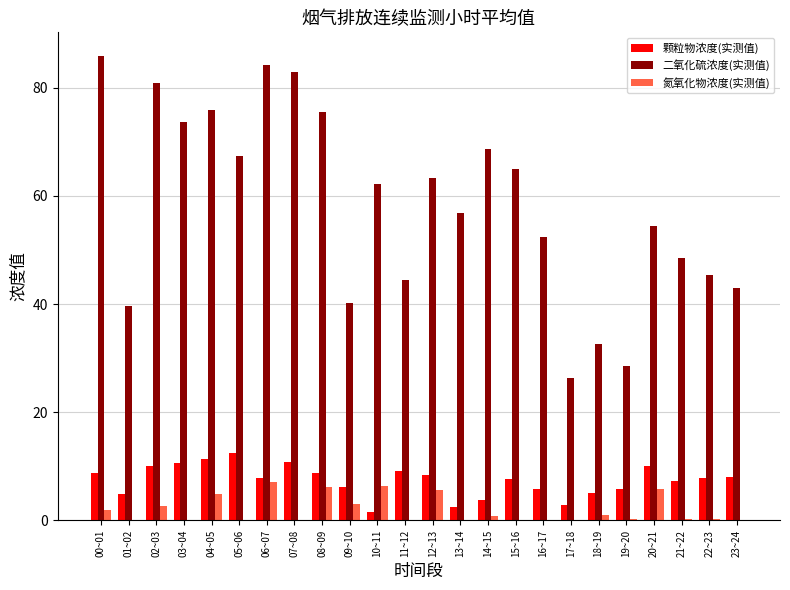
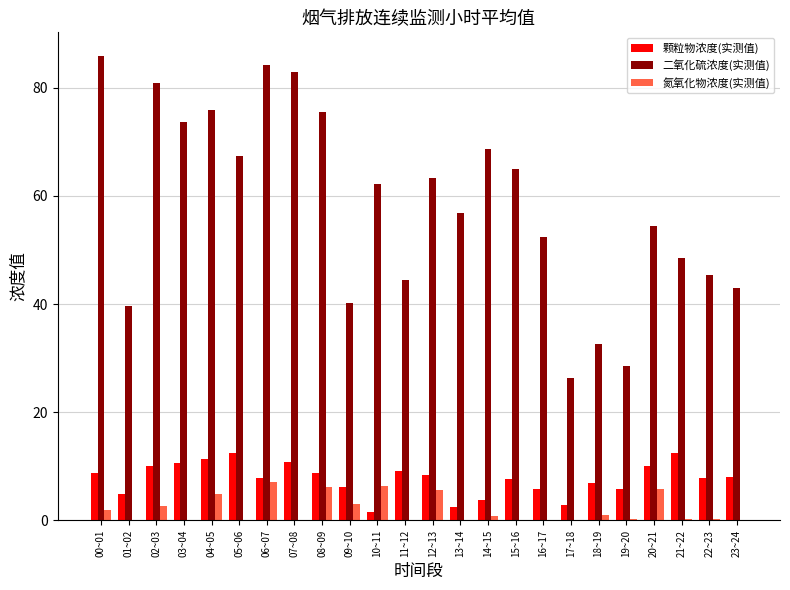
  {
    "颗粒物浓度(实测值)": {
      "00~01": 9,
      "01~02": 5,
      "02~03": 10,
      "03~04": 11,
      "04~05": 11,
      "05~06": 12,
      "06~07": 8,
      "07~08": 11,
      "08~09": 9,
      "09~10": 6,
      "10~11": 2,
      "11~12": 9,
      "12~13": 8,
      "13~14": 3,
      "14~15": 4,
      "15~16": 8,
      "16~17": 6,
      "17~18": 3,
-     "18~19": 5,
+     "18~19": 7,
      "19~20": 6,
      "20~21": 10,
-     "21~22": 7,
+     "21~22": 12,
      "22~23": 8,
      "23~24": 8
    },
    "二氧化硫浓度(实测值)": {
      "00~01": 86,
      "01~02": 40,
      "02~03": 81,
      "03~04": 74,
      "04~05": 76,
      "05~06": 67,
      "06~07": 84,
      "07~08": 83,
      "08~09": 76,
      "09~10": 40,
      "10~11": 62,
      "11~12": 44,
      "12~13": 63,
      "13~14": 57,
      "14~15": 69,
      "15~16": 65,
      "16~17": 52,
      "17~18": 26,
      "18~19": 33,
      "19~20": 29,
      "20~21": 55,
      "21~22": 49,
      "22~23": 45,
      "23~24": 43
    },
    "氮氧化物浓度(实测值)": {
      "00~01": 2,
      "02~03": 3,
      "04~05": 5,
      "06~07": 7,
      "08~09": 6,
      "09~10": 3,
      "10~11": 6,
      "11~12": 0,
      "12~13": 6,
      "13~14": 0,
      "14~15": 1,
      "16~17": 0,
      "17~18": 0,
      "18~19": 1,
      "20~21": 6
    }
  }
